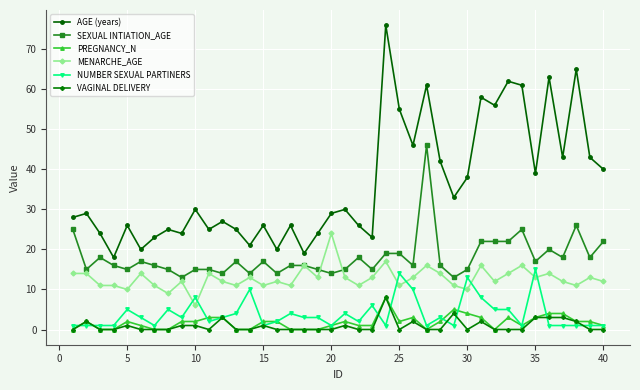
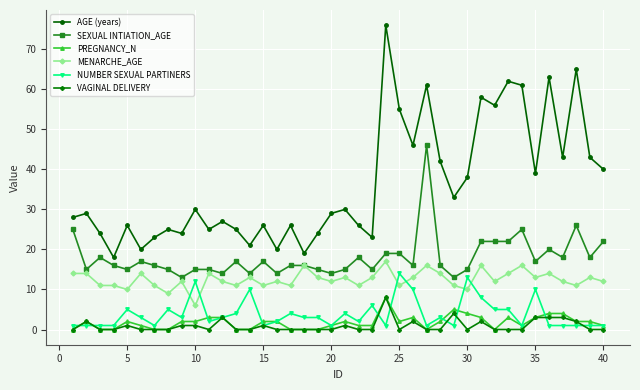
  {
    "PREGNANCY_N": {
      "5": 2,
      "10": 2,
      "15": 2,
      "25": 2,
      "30": 4
    },
    "MENARCHE_AGE": {
      "5": 10,
      "10": 6,
      "15": 11,
-     "20": 24,
+     "20": 12,
      "25": 11,
      "30": 10,
      "35": 13,
      "40": 12
    },
    "NUMBER SEXUAL PARTINERS": {
      "5": 5,
-     "10": 8,
+     "10": 12,
      "25": 14,
      "30": 13,
-     "35": 15
+     "35": 10
    }
  }
